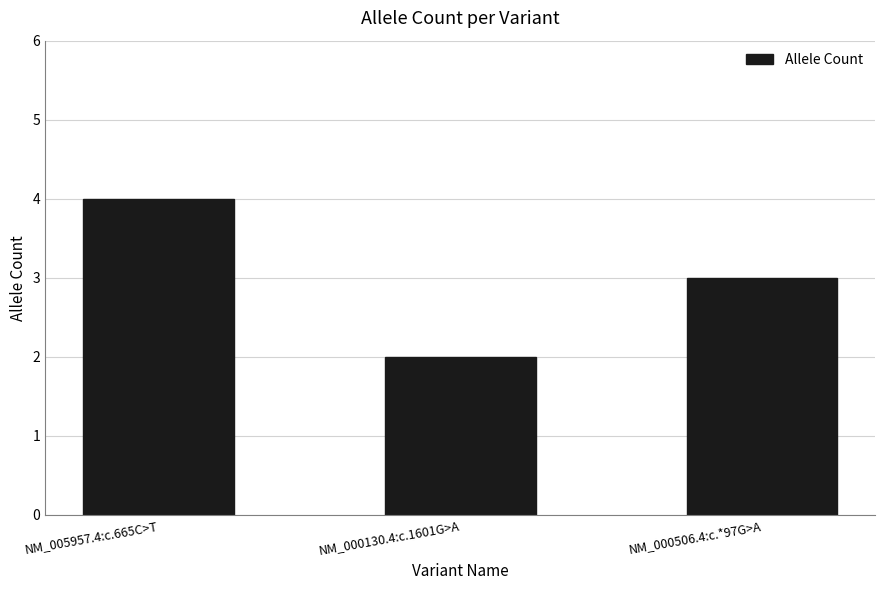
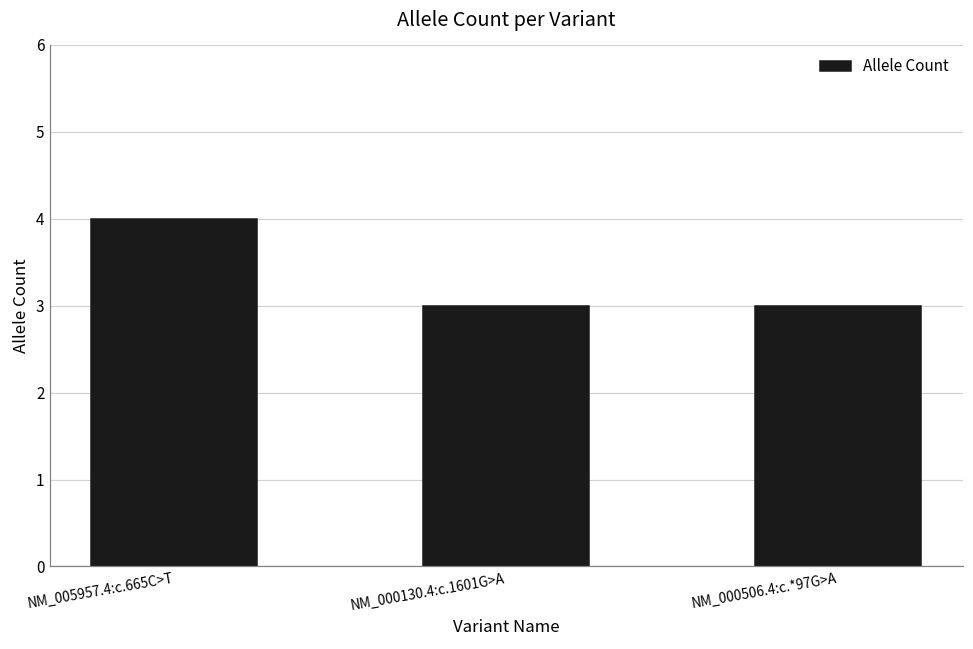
  {
    "NM_005957.4:c.665C>T": 4,
-   "NM_000130.4:c.1601G>A": 2,
+   "NM_000130.4:c.1601G>A": 3,
    "NM_000506.4:c.*97G>A": 3
  }
